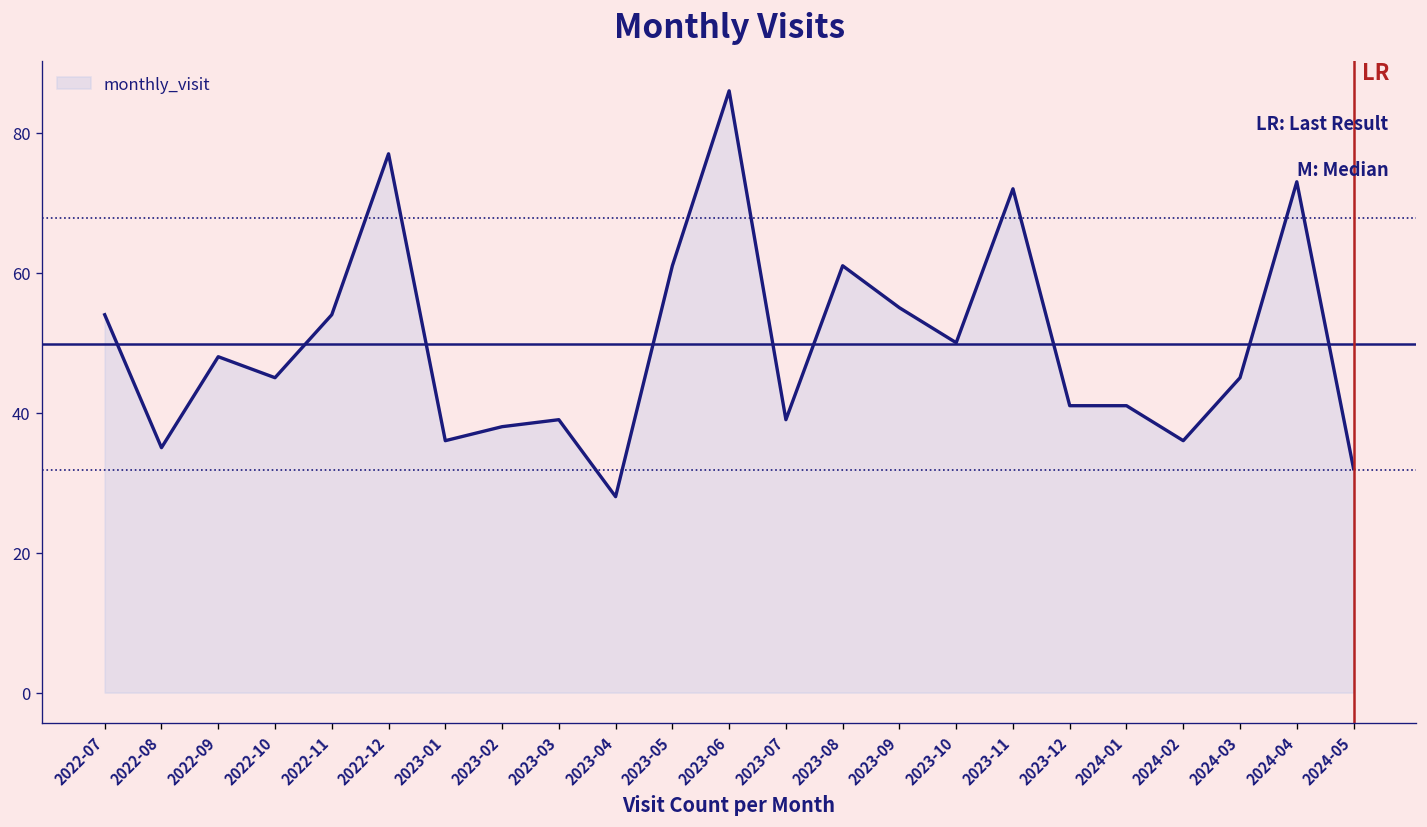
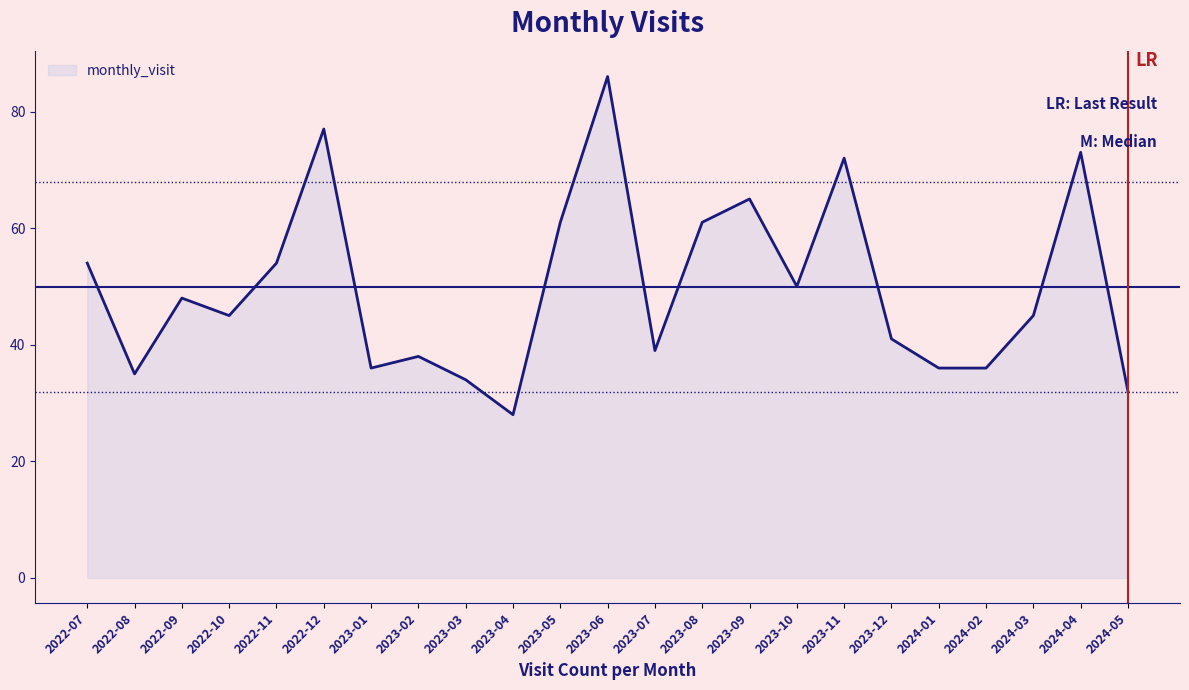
  {
    "2022-07": 54,
    "2022-08": 35,
    "2022-09": 48,
    "2022-10": 45,
    "2022-11": 54,
    "2022-12": 77,
    "2023-01": 36,
    "2023-02": 38,
-   "2023-03": 39,
+   "2023-03": 34,
    "2023-04": 28,
    "2023-05": 61,
    "2023-06": 86,
    "2023-07": 39,
    "2023-08": 61,
-   "2023-09": 55,
+   "2023-09": 65,
    "2023-10": 50,
    "2023-11": 72,
    "2023-12": 41,
-   "2024-01": 41,
+   "2024-01": 36,
    "2024-02": 36,
    "2024-03": 45,
    "2024-04": 73,
    "2024-05": 32
  }
